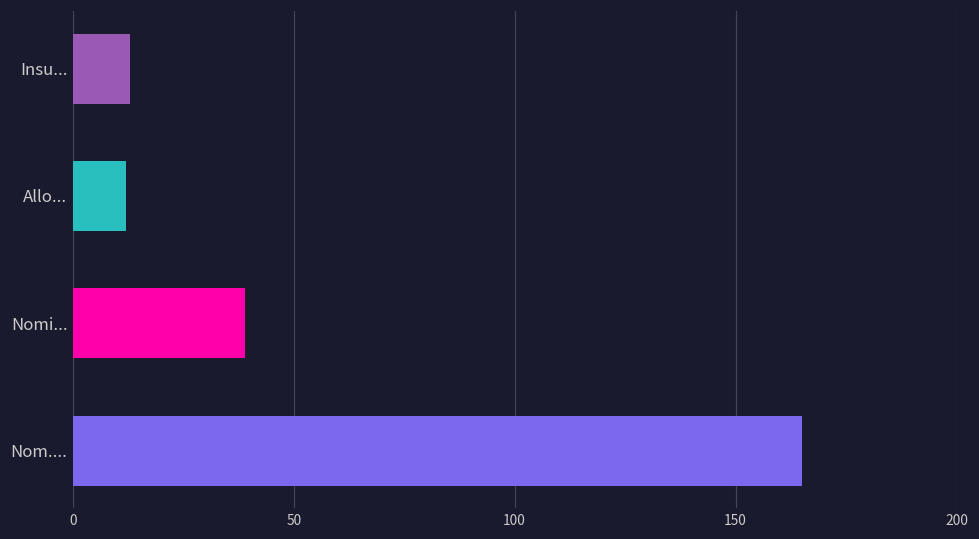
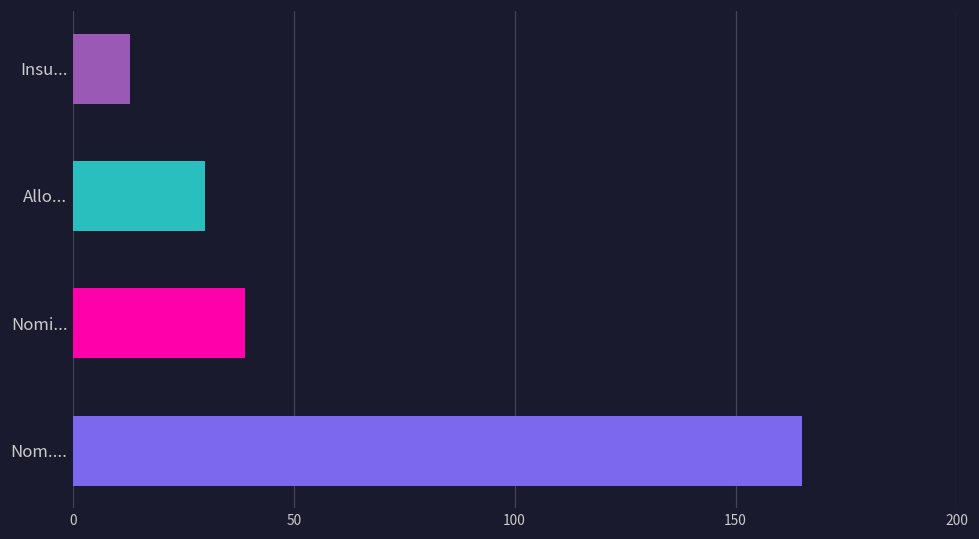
  {
    "Insu...": 13,
-   "Allo...": 12,
+   "Allo...": 30,
    "Nomi...": 39,
    "Nom....": 165
  }
